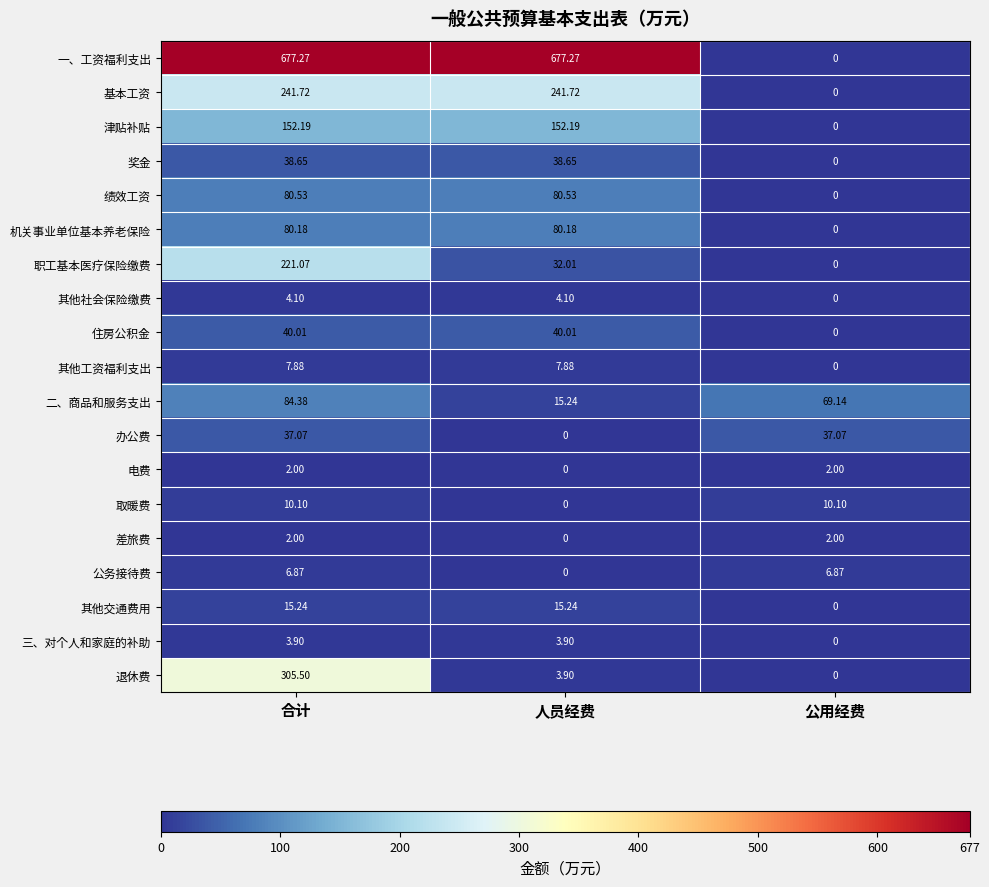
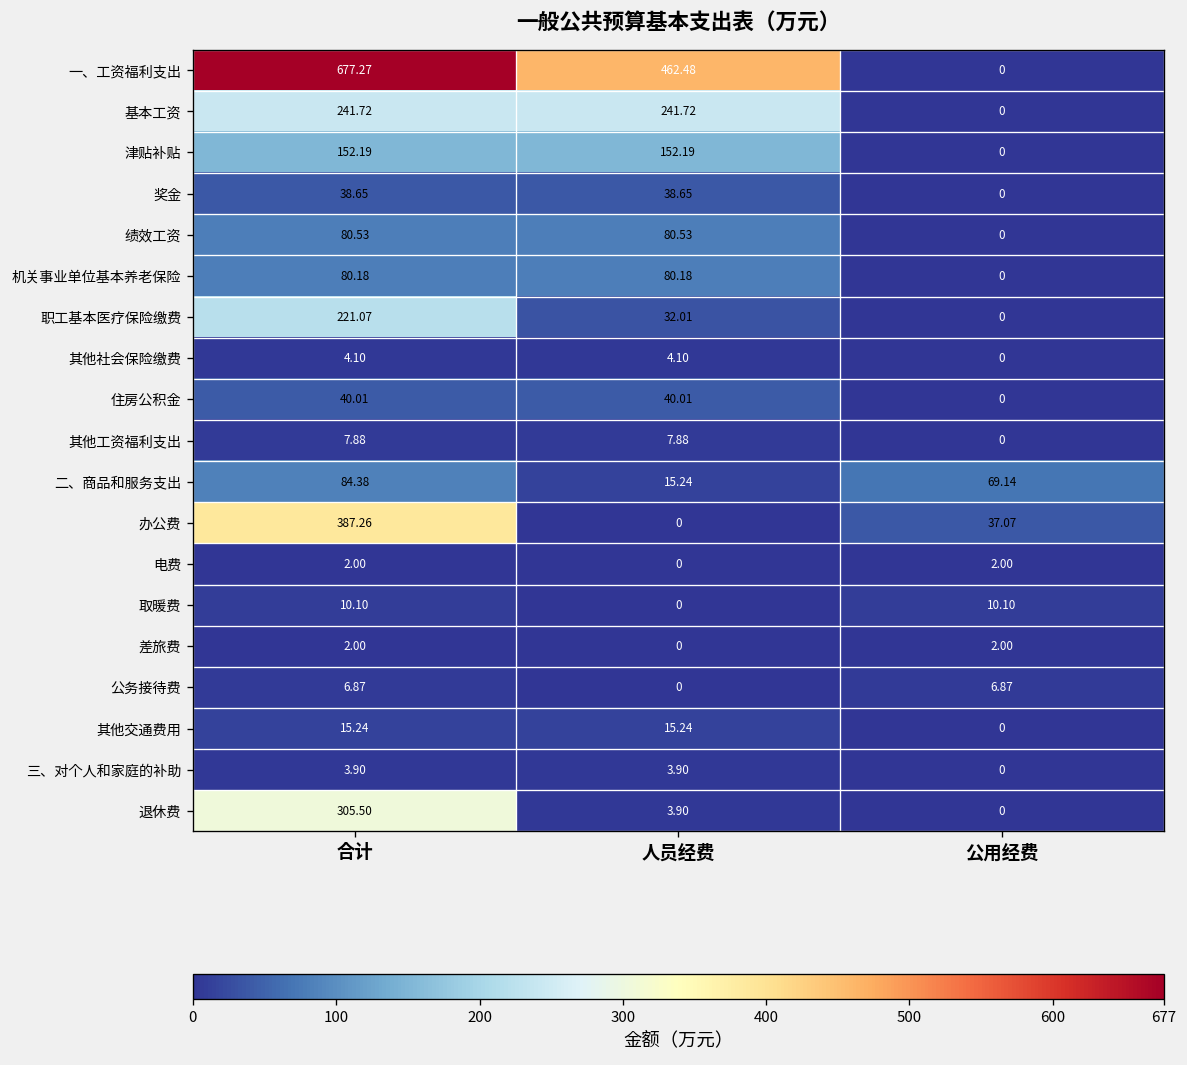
  {
    "一、工资福利支出": {
      "合计": 677.27,
-     "人员经费": 677.27,
+     "人员经费": 462.48,
      "公用经费": 0
    },
    "基本工资": {
      "合计": 241.72,
      "人员经费": 241.72,
      "公用经费": 0
    },
    "津贴补贴": {
      "合计": 152.19,
      "人员经费": 152.19,
      "公用经费": 0
    },
    "奖金": {
      "合计": 38.65,
      "人员经费": 38.65,
      "公用经费": 0
    },
    "绩效工资": {
      "合计": 80.53,
      "人员经费": 80.53,
      "公用经费": 0
    },
    "机关事业单位基本养老保险": {
      "合计": 80.18,
      "人员经费": 80.18,
      "公用经费": 0
    },
    "职工基本医疗保险缴费": {
      "合计": 221.07,
      "人员经费": 32.01,
      "公用经费": 0
    },
    "其他社会保险缴费": {
      "合计": 4.10,
      "人员经费": 4.10,
      "公用经费": 0
    },
    "住房公积金": {
      "合计": 40.01,
      "人员经费": 40.01,
      "公用经费": 0
    },
    "其他工资福利支出": {
      "合计": 7.88,
      "人员经费": 7.88,
      "公用经费": 0
    },
    "二、商品和服务支出": {
      "合计": 84.38,
      "人员经费": 15.24,
      "公用经费": 69.14
    },
    "办公费": {
-     "合计": 37.07,
+     "合计": 387.26,
      "人员经费": 0,
      "公用经费": 37.07
    },
    "电费": {
      "合计": 2.00,
      "人员经费": 0,
      "公用经费": 2.00
    },
    "取暖费": {
      "合计": 10.10,
      "人员经费": 0,
      "公用经费": 10.10
    },
    "差旅费": {
      "合计": 2.00,
      "人员经费": 0,
      "公用经费": 2.00
    },
    "公务接待费": {
      "合计": 6.87,
      "人员经费": 0,
      "公用经费": 6.87
    },
    "其他交通费用": {
      "合计": 15.24,
      "人员经费": 15.24,
      "公用经费": 0
    },
    "三、对个人和家庭的补助": {
      "合计": 3.90,
      "人员经费": 3.90,
      "公用经费": 0
    },
    "退休费": {
      "合计": 305.50,
      "人员经费": 3.90,
      "公用经费": 0
    }
  }
